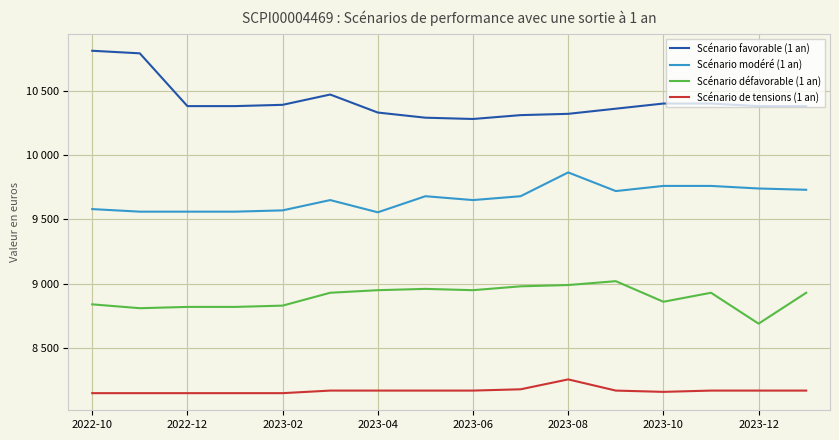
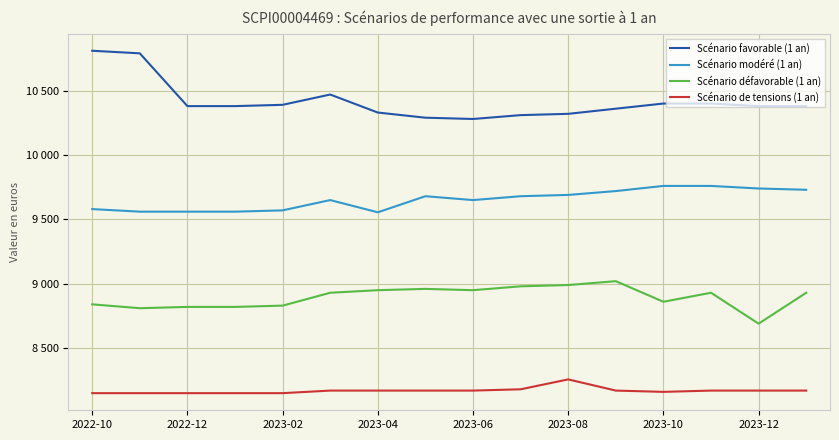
  {
    "Scénario favorable (1 an)": {
      "2022-10": 10810,
      "2022-12": 10380,
      "2023-02": 10390,
      "2023-04": 10330,
      "2023-06": 10280,
      "2023-08": 10320,
      "2023-10": 10400
    },
    "Scénario modéré (1 an)": {
      "2022-10": 9580,
      "2022-12": 9560,
      "2023-02": 9570,
      "2023-04": 9560,
      "2023-06": 9650,
-     "2023-08": 9860,
+     "2023-08": 9690,
      "2023-10": 9760,
      "2023-12": 9740
    },
    "Scénario défavorable (1 an)": {
      "2022-10": 8840,
      "2022-12": 8820,
      "2023-02": 8830,
      "2023-04": 8950,
      "2023-06": 8950,
      "2023-08": 8990,
      "2023-10": 8860,
      "2023-12": 8690
    },
    "Scénario de tensions (1 an)": {
      "2022-10": 8150,
      "2022-12": 8150,
      "2023-02": 8150,
      "2023-04": 8170,
      "2023-06": 8170,
      "2023-08": 8260,
      "2023-10": 8160,
      "2023-12": 8170
    }
  }
